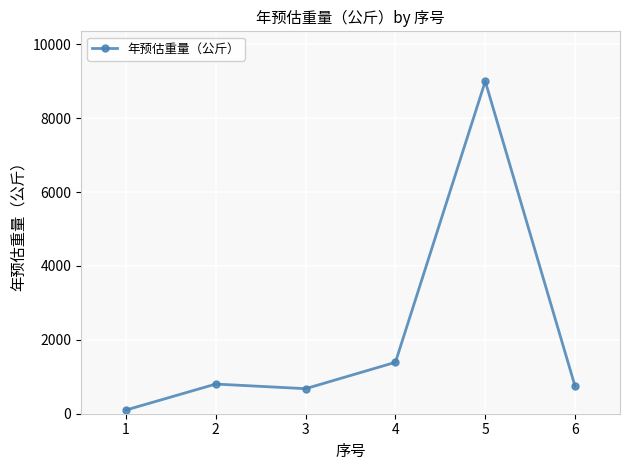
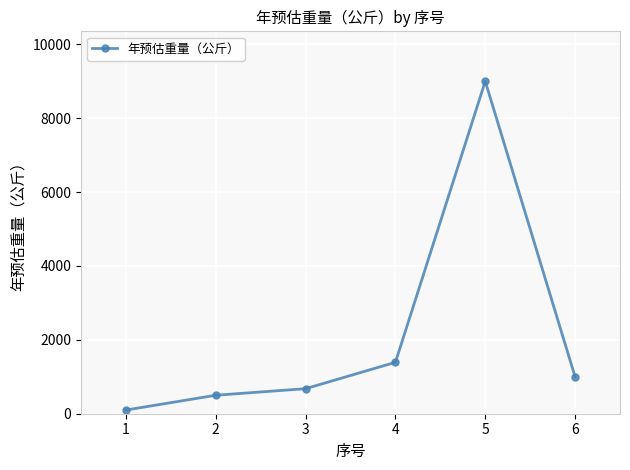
  {
    "1": 100,
-   "2": 800,
+   "2": 500,
    "3": 700,
    "4": 1400,
    "5": 9000,
-   "6": 700
+   "6": 1000
  }
